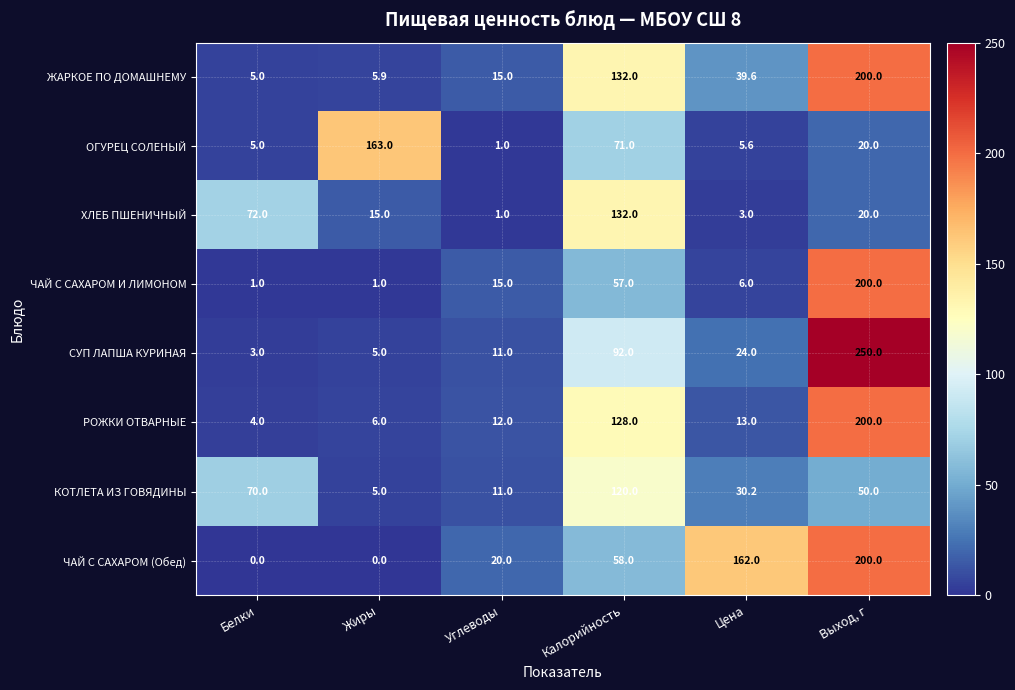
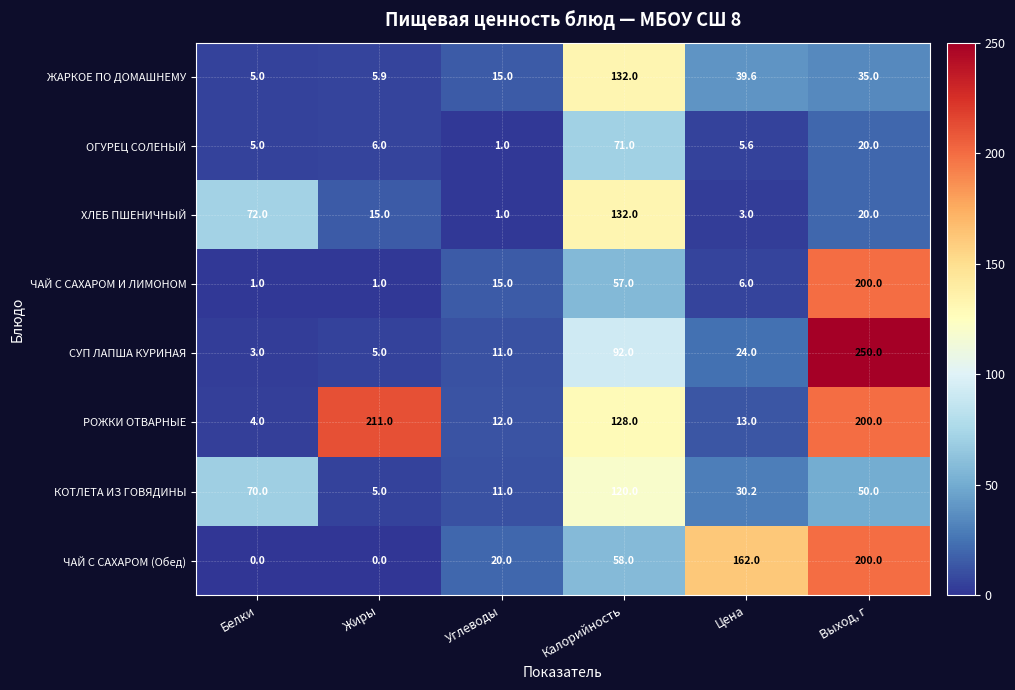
  {
    "ЖАРКОЕ ПО ДОМАШНЕМУ": {
      "Белки": 5.0,
      "Жиры": 5.9,
      "Углеводы": 15.0,
      "Калорийность": 132.0,
      "Цена": 39.6,
-     "Выход, г": 200.0
+     "Выход, г": 35.0
    },
    "ОГУРЕЦ СОЛЕНЫЙ": {
      "Белки": 5.0,
-     "Жиры": 163.0,
+     "Жиры": 6.0,
      "Углеводы": 1.0,
      "Калорийность": 71.0,
      "Цена": 5.6,
      "Выход, г": 20.0
    },
    "ХЛЕБ ПШЕНИЧНЫЙ": {
      "Белки": 72.0,
      "Жиры": 15.0,
      "Углеводы": 1.0,
      "Калорийность": 132.0,
      "Цена": 3.0,
      "Выход, г": 20.0
    },
    "ЧАЙ С САХАРОМ И ЛИМОНОМ": {
      "Белки": 1.0,
      "Жиры": 1.0,
      "Углеводы": 15.0,
      "Калорийность": 57.0,
      "Цена": 6.0,
      "Выход, г": 200.0
    },
    "СУП ЛАПША КУРИНАЯ": {
      "Белки": 3.0,
      "Жиры": 5.0,
      "Углеводы": 11.0,
      "Калорийность": 92.0,
      "Цена": 24.0,
      "Выход, г": 250.0
    },
    "РОЖКИ ОТВАРНЫЕ": {
      "Белки": 4.0,
-     "Жиры": 6.0,
+     "Жиры": 211.0,
      "Углеводы": 12.0,
      "Калорийность": 128.0,
      "Цена": 13.0,
      "Выход, г": 200.0
    },
    "КОТЛЕТА ИЗ ГОВЯДИНЫ": {
      "Белки": 70.0,
      "Жиры": 5.0,
      "Углеводы": 11.0,
      "Калорийность": 120.0,
      "Цена": 30.2,
      "Выход, г": 50.0
    },
    "ЧАЙ С САХАРОМ (Обед)": {
      "Белки": 0.0,
      "Жиры": 0.0,
      "Углеводы": 20.0,
      "Калорийность": 58.0,
      "Цена": 162.0,
      "Выход, г": 200.0
    }
  }
